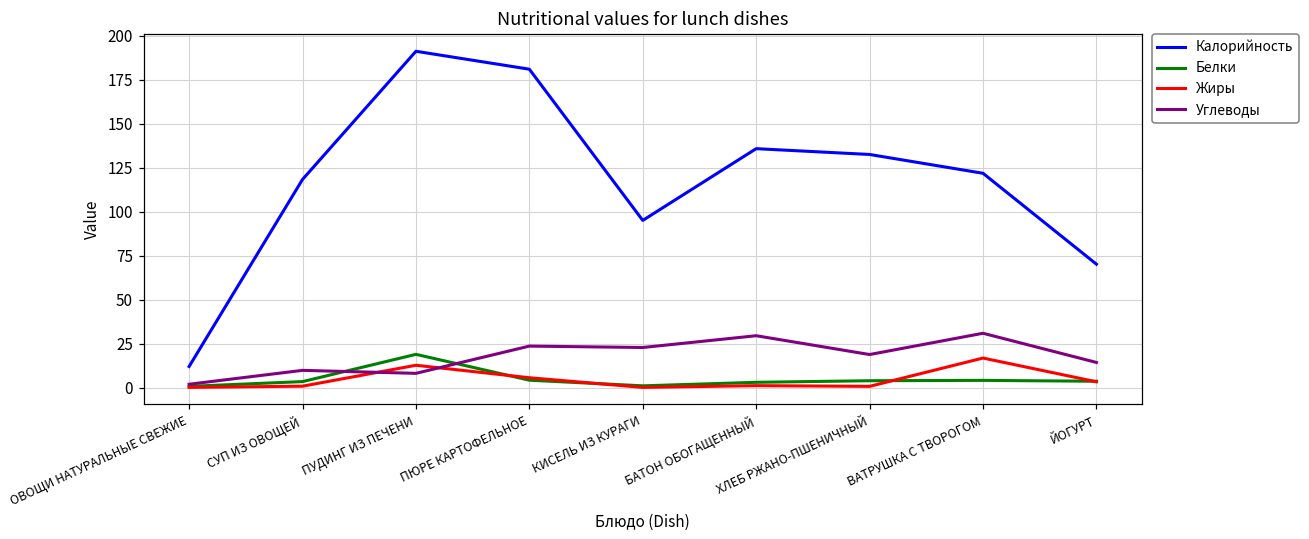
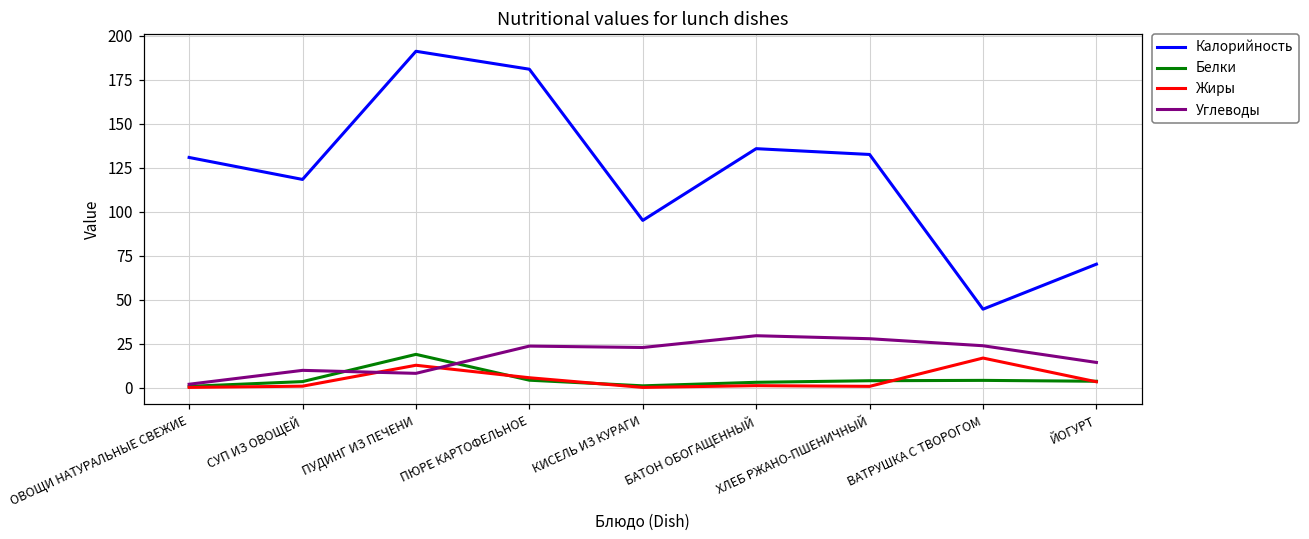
  {
    "Калорийность": {
-     "ОВОЩИ НАТУРАЛЬНЫЕ СВЕЖИЕ": 12,
+     "ОВОЩИ НАТУРАЛЬНЫЕ СВЕЖИЕ": 131,
      "СУП ИЗ ОВОЩЕЙ": 118,
      "ПУДИНГ ИЗ ПЕЧЕНИ": 191,
      "ПЮРЕ КАРТОФЕЛЬНОЕ": 181,
      "КИСЕЛЬ ИЗ КУРАГИ": 95,
      "БАТОН ОБОГАЩЕННЫЙ": 136,
      "ХЛЕБ РЖАНО-ПШЕНИЧНЫЙ": 133,
-     "ВАТРУШКА С ТВОРОГОМ": 122,
+     "ВАТРУШКА С ТВОРОГОМ": 45,
      "ЙОГУРТ": 70
    },
    "Белки": {
      "СУП ИЗ ОВОЩЕЙ": 3,
      "ПУДИНГ ИЗ ПЕЧЕНИ": 19,
      "БАТОН ОБОГАЩЕННЫЙ": 3,
      "ХЛЕБ РЖАНО-ПШЕНИЧНЫЙ": 4,
      "ВАТРУШКА С ТВОРОГОМ": 4
    },
    "Жиры": {
      "СУП ИЗ ОВОЩЕЙ": 1,
      "ПУДИНГ ИЗ ПЕЧЕНИ": 13,
      "БАТОН ОБОГАЩЕННЫЙ": 1,
      "ХЛЕБ РЖАНО-ПШЕНИЧНЫЙ": 1,
      "ВАТРУШКА С ТВОРОГОМ": 17
    },
    "Углеводы": {
      "СУП ИЗ ОВОЩЕЙ": 10,
      "ПУДИНГ ИЗ ПЕЧЕНИ": 8,
      "ПЮРЕ КАРТОФЕЛЬНОЕ": 24,
      "КИСЕЛЬ ИЗ КУРАГИ": 23,
      "БАТОН ОБОГАЩЕННЫЙ": 30,
-     "ХЛЕБ РЖАНО-ПШЕНИЧНЫЙ": 19,
-     "ВАТРУШКА С ТВОРОГОМ": 31,
+     "ХЛЕБ РЖАНО-ПШЕНИЧНЫЙ": 28,
+     "ВАТРУШКА С ТВОРОГОМ": 24,
      "ЙОГУРТ": 14
    }
  }
